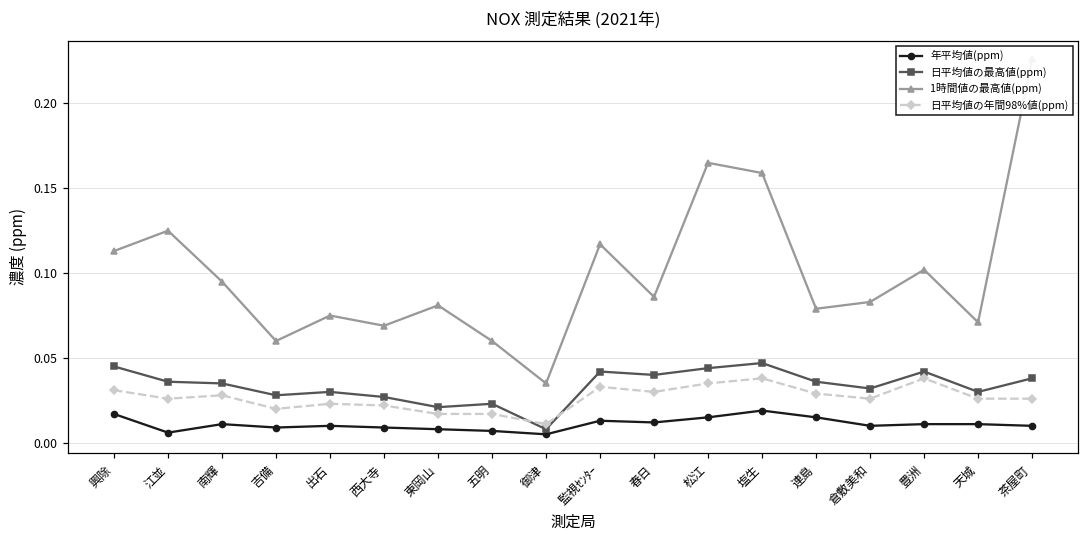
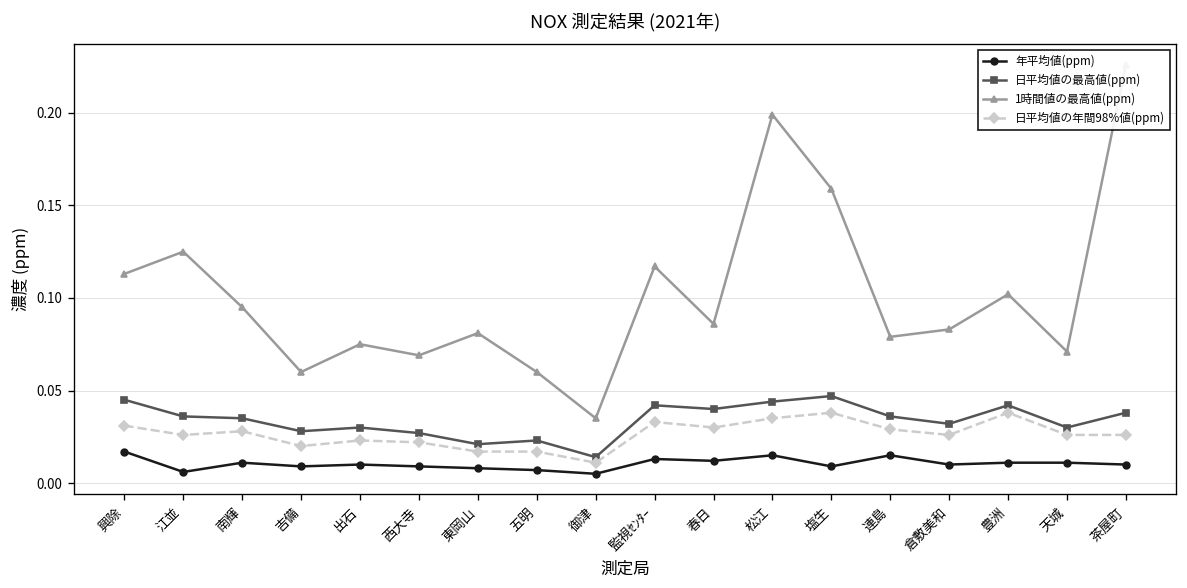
  {
    "年平均値(ppm)": {
      "興除": 0.017,
      "江並": 0.006,
      "南輝": 0.011,
      "吉備": 0.009,
      "出石": 0.010,
      "西大寺": 0.009,
      "東岡山": 0.008,
      "五明": 0.007,
      "御津": 0.005,
      "監視ｾﾝﾀｰ": 0.013,
      "春日": 0.012,
      "松江": 0.015,
-     "塩生": 0.019,
+     "塩生": 0.009,
      "連島": 0.015,
      "倉敷美和": 0.010,
      "豊洲": 0.011,
      "天城": 0.011,
      "茶屋町": 0.010
    },
    "日平均値の最高値(ppm)": {
      "興除": 0.045,
      "江並": 0.036,
      "南輝": 0.035,
      "吉備": 0.028,
      "出石": 0.030,
      "西大寺": 0.027,
      "東岡山": 0.021,
      "五明": 0.023,
-     "御津": 0.008,
+     "御津": 0.014,
      "監視ｾﾝﾀｰ": 0.042,
      "春日": 0.040,
      "松江": 0.044,
      "塩生": 0.047,
      "連島": 0.036,
      "倉敷美和": 0.032,
      "豊洲": 0.042,
      "天城": 0.030,
      "茶屋町": 0.038
    },
    "1時間値の最高値(ppm)": {
      "興除": 0.113,
      "江並": 0.125,
      "南輝": 0.095,
      "吉備": 0.060,
      "出石": 0.075,
      "西大寺": 0.069,
      "東岡山": 0.081,
      "五明": 0.060,
      "御津": 0.035,
      "監視ｾﾝﾀｰ": 0.117,
      "春日": 0.086,
-     "松江": 0.165,
+     "松江": 0.199,
      "塩生": 0.159,
      "連島": 0.079,
      "倉敷美和": 0.083,
      "豊洲": 0.102,
      "天城": 0.071
    },
    "日平均値の年間98%値(ppm)": {
      "興除": 0.031,
      "江並": 0.026,
      "南輝": 0.028,
      "吉備": 0.020,
      "出石": 0.023,
      "西大寺": 0.022,
      "東岡山": 0.017,
      "五明": 0.017,
      "御津": 0.011,
      "監視ｾﾝﾀｰ": 0.033,
      "春日": 0.030,
      "松江": 0.035,
      "塩生": 0.038,
      "連島": 0.029,
      "倉敷美和": 0.026,
      "豊洲": 0.038,
      "天城": 0.026,
      "茶屋町": 0.026
    }
  }
